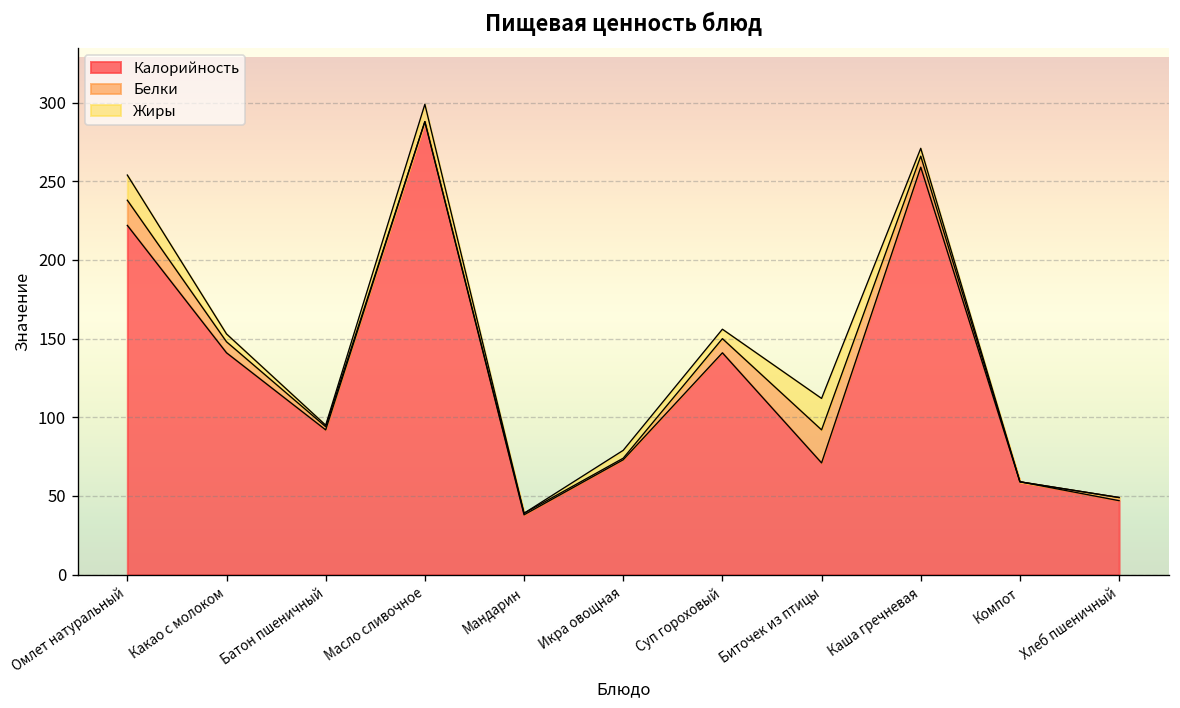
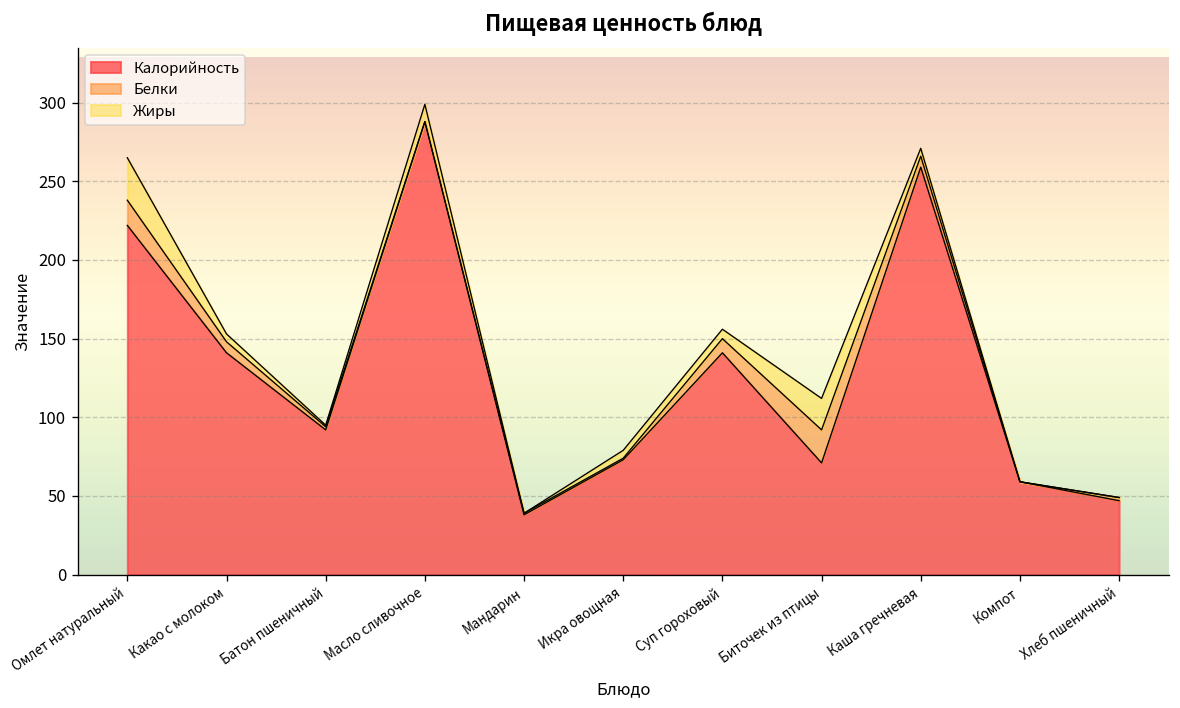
  {
    "Калорийность": {
      "Омлет натуральный": 222,
      "Какао с молоком": 141,
      "Батон пшеничный": 92,
      "Суп гороховый": 141,
      "Биточек из птицы": 71,
      "Каша гречневая": 259,
      "Хлеб пшеничный": 47
    },
    "Белки": {
      "Омлет натуральный": 16,
      "Какао с молоком": 7,
      "Суп гороховый": 9,
      "Биточек из птицы": 21,
      "Каша гречневая": 7
    },
    "Жиры": {
-     "Омлет натуральный": 16,
+     "Омлет натуральный": 27,
      "Какао с молоком": 5,
      "Масло сливочное": 11,
      "Икра овощная": 5,
      "Суп гороховый": 6,
      "Биточек из птицы": 20,
      "Каша гречневая": 5
    }
  }
